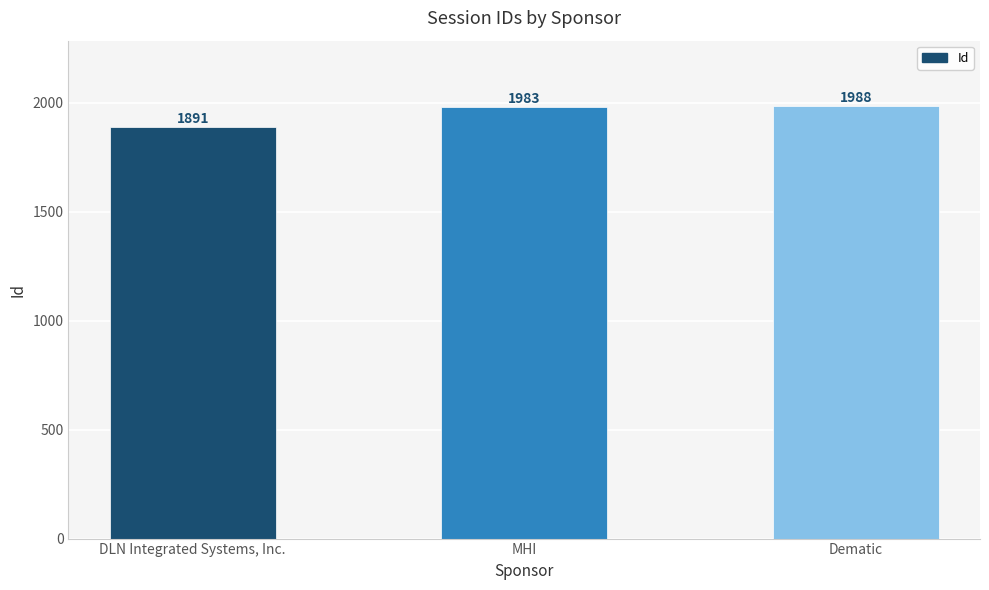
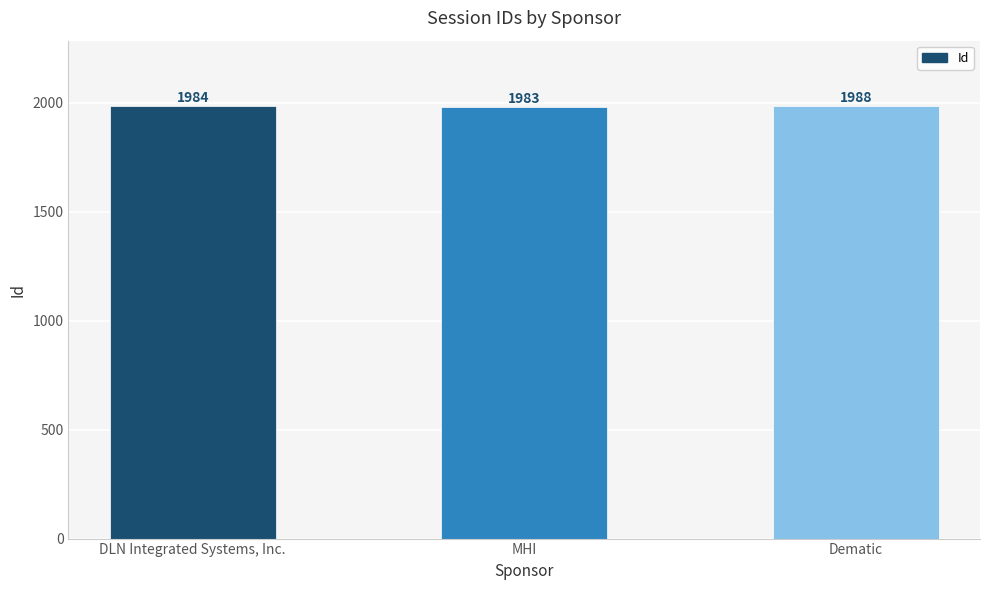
  {
-   "DLN Integrated Systems, Inc.": 1891,
+   "DLN Integrated Systems, Inc.": 1984,
    "MHI": 1983,
    "Dematic": 1988
  }
